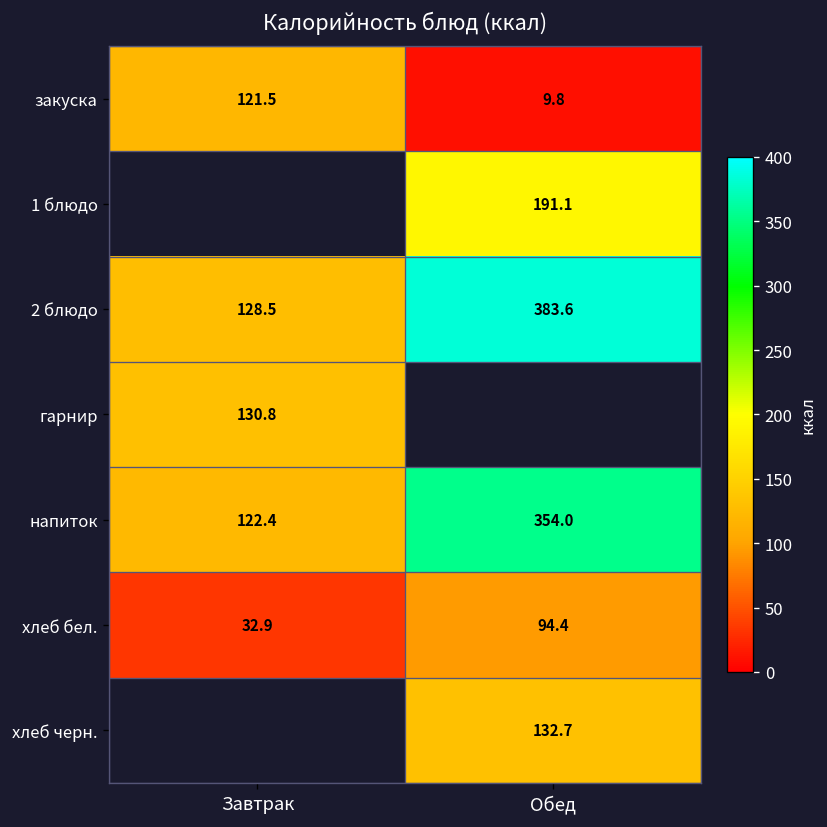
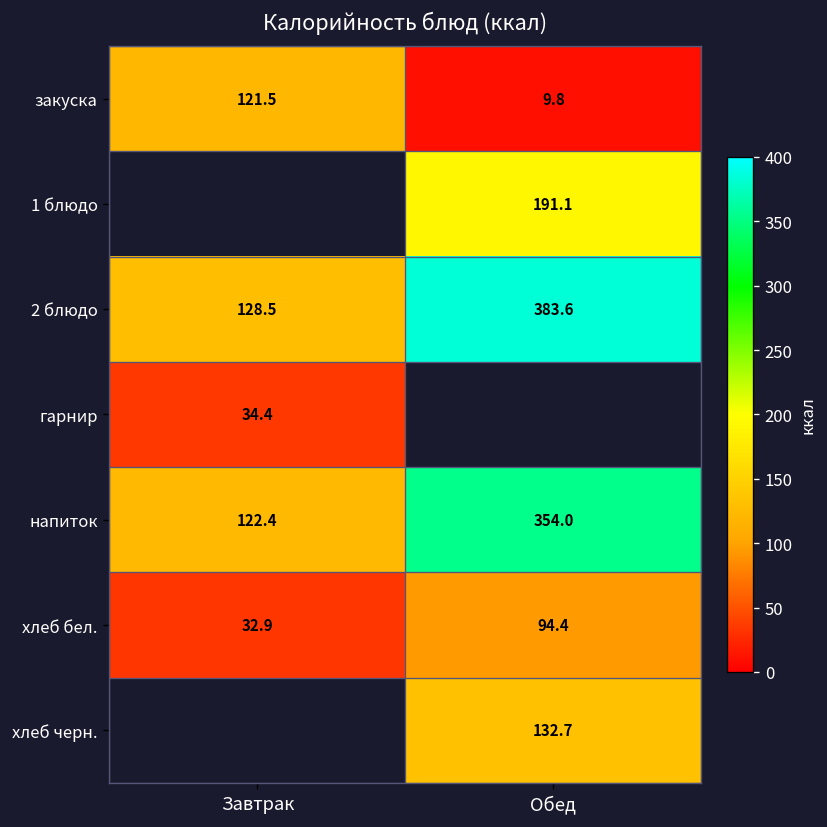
  {
    "закуска": {
      "Завтрак": 121.5,
      "Обед": 9.8
    },
    "1 блюдо": {
      "Обед": 191.1
    },
    "2 блюдо": {
      "Завтрак": 128.5,
      "Обед": 383.6
    },
    "гарнир": {
-     "Завтрак": 130.8
+     "Завтрак": 34.4
    },
    "напиток": {
      "Завтрак": 122.4,
      "Обед": 354.0
    },
    "хлеб бел.": {
      "Завтрак": 32.9,
      "Обед": 94.4
    },
    "хлеб черн.": {
      "Обед": 132.7
    }
  }
